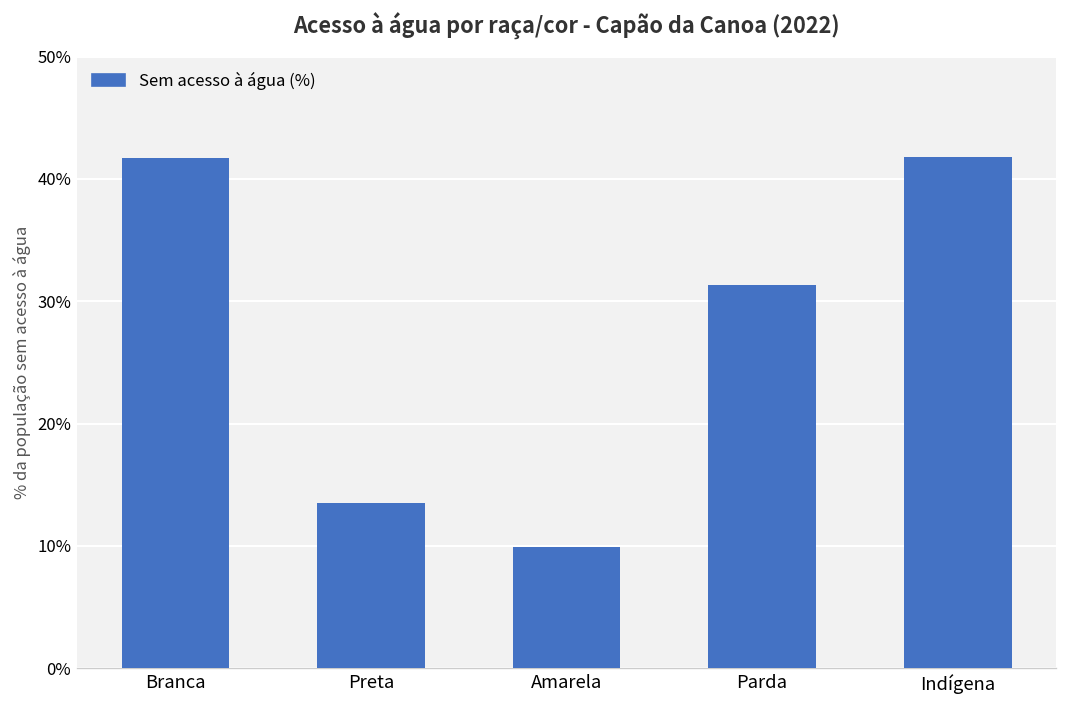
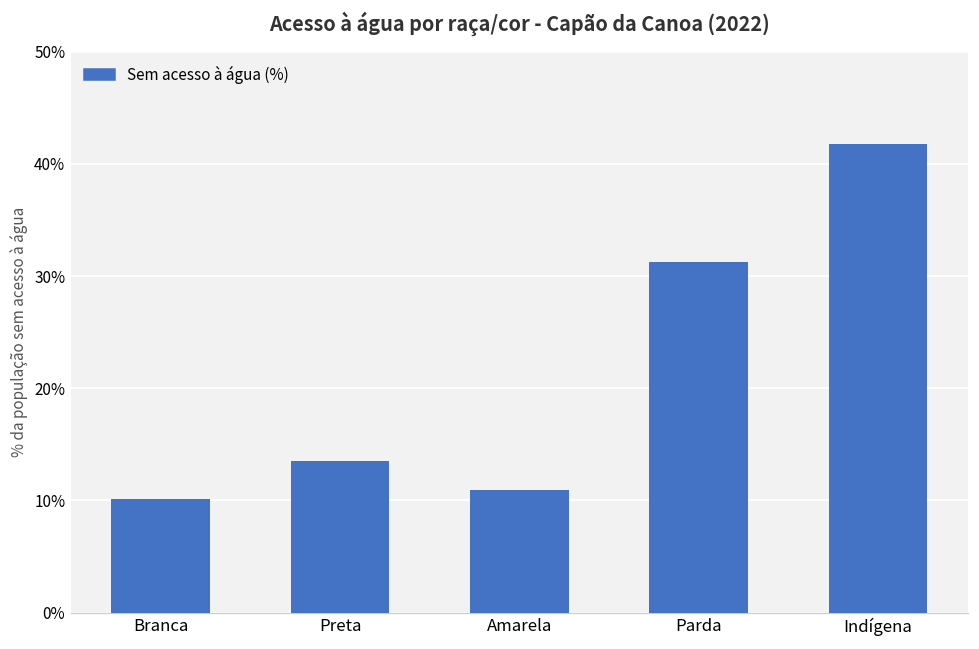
  {
-   "Branca": "41.7%",
+   "Branca": "10.1%",
    "Preta": "13.5%",
-   "Amarela": "9.9%",
+   "Amarela": "10.9%",
    "Parda": "31.3%",
    "Indígena": "41.8%"
  }
